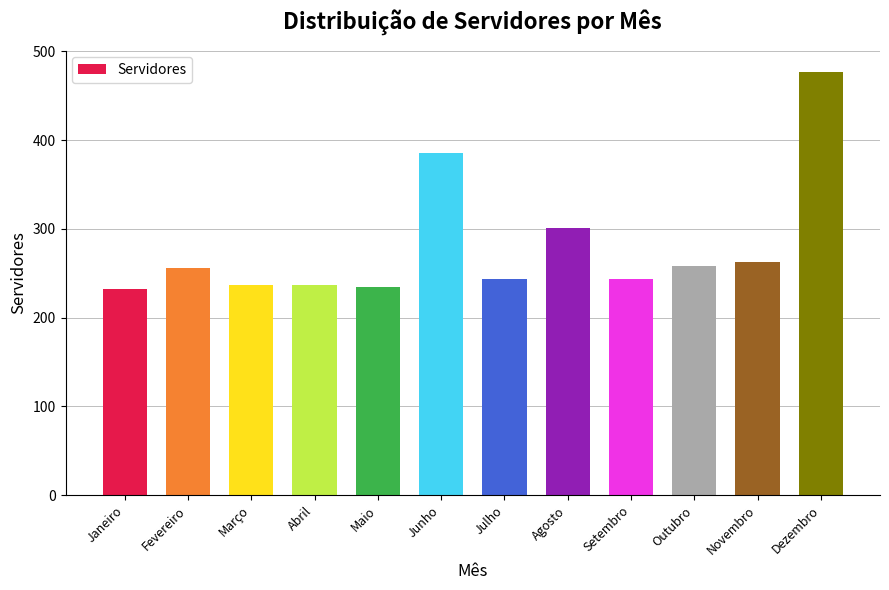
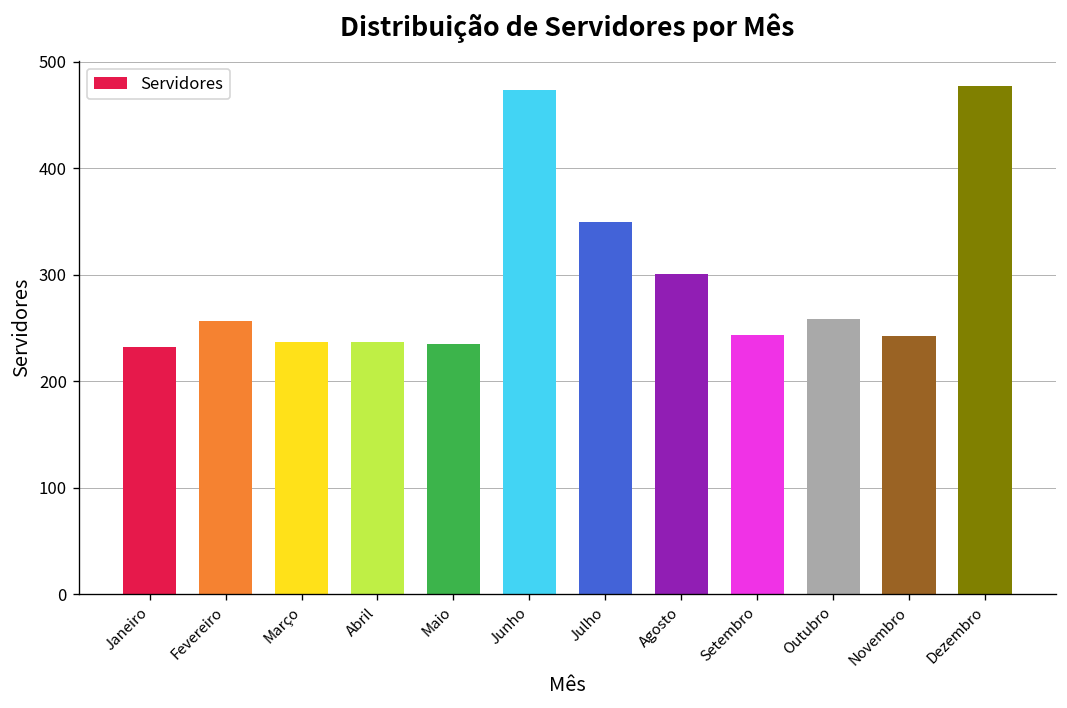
  {
    "Janeiro": 230,
    "Fevereiro": 260,
    "Março": 240,
    "Abril": 240,
    "Maio": 240,
-   "Junho": 390,
-   "Julho": 240,
+   "Junho": 470,
+   "Julho": 350,
    "Agosto": 300,
    "Setembro": 240,
    "Outubro": 260,
-   "Novembro": 260,
+   "Novembro": 240,
    "Dezembro": 480
  }
